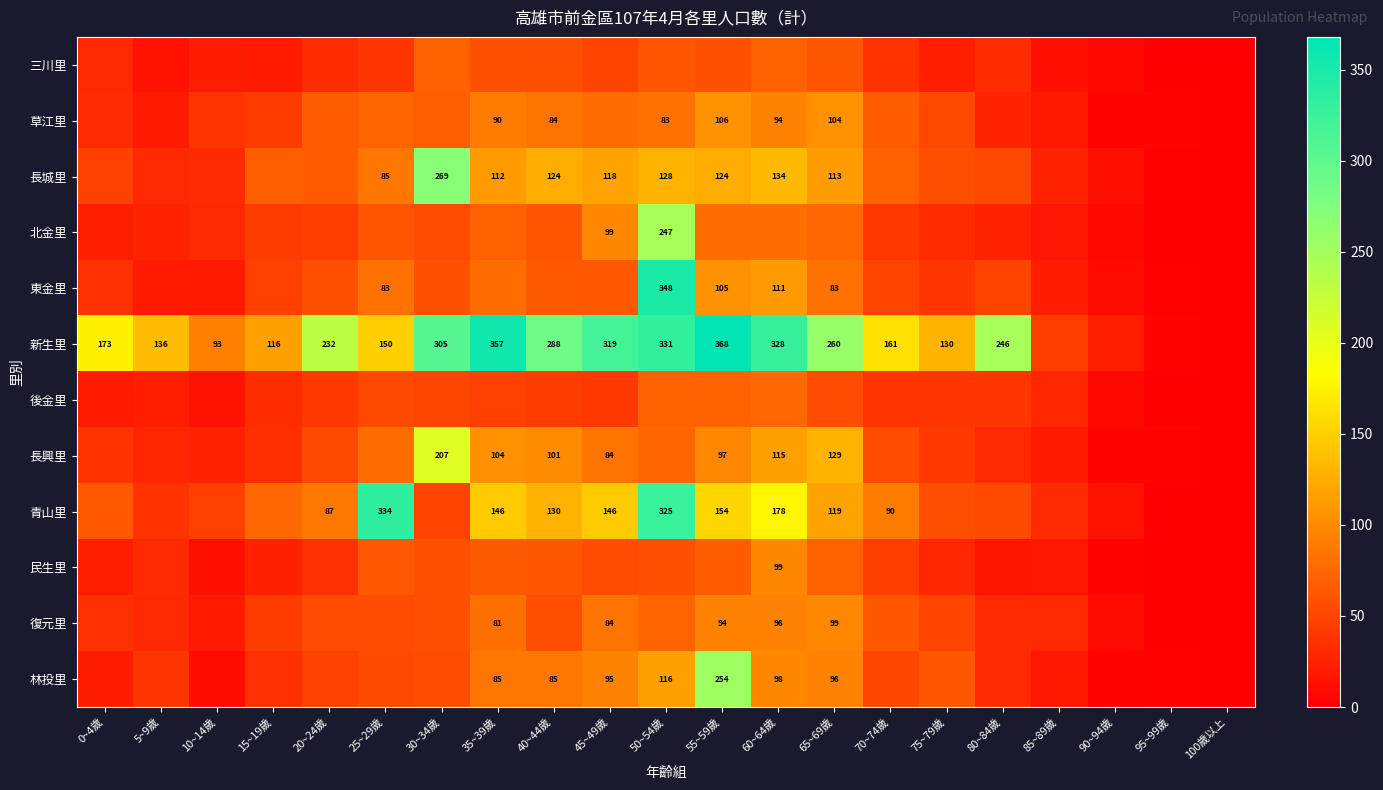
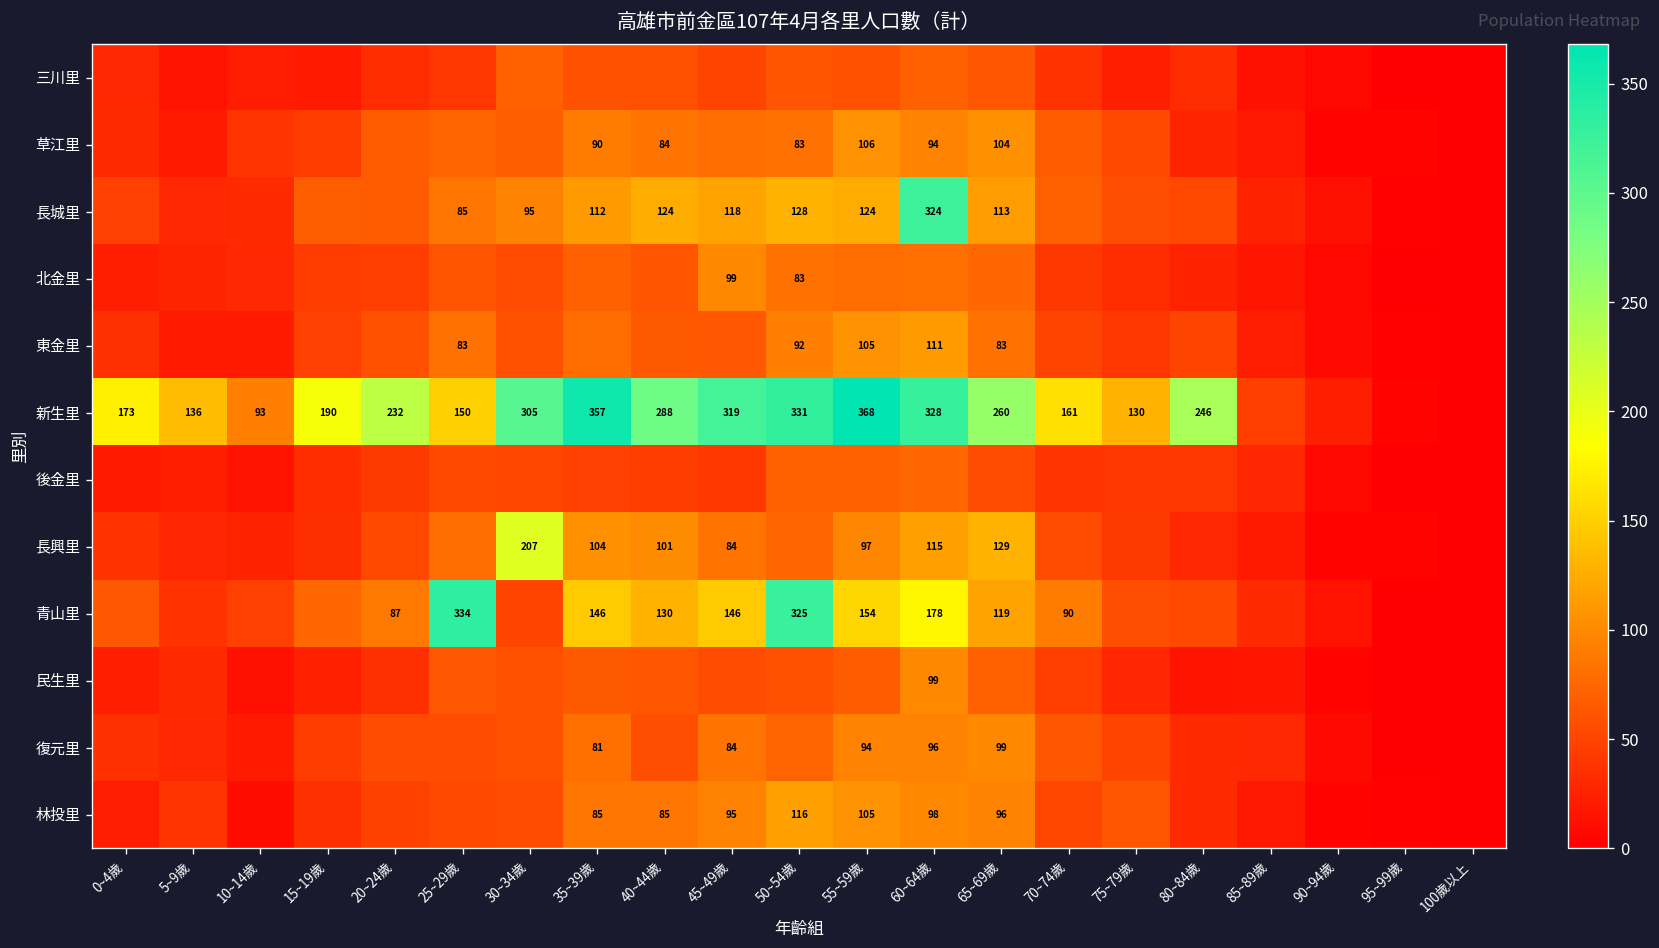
  {
    "草江里": {
      "35~39歲": 90,
      "40~44歲": 84,
      "50~54歲": 83,
      "55~59歲": 106,
      "60~64歲": 94,
      "65~69歲": 104
    },
    "長城里": {
      "25~29歲": 85,
-     "30~34歲": 269,
+     "30~34歲": 95,
      "35~39歲": 112,
      "40~44歲": 124,
      "45~49歲": 118,
      "50~54歲": 128,
      "55~59歲": 124,
-     "60~64歲": 134,
+     "60~64歲": 324,
      "65~69歲": 113
    },
    "北金里": {
      "45~49歲": 99,
-     "50~54歲": 247
+     "50~54歲": 83
    },
    "東金里": {
      "25~29歲": 83,
-     "50~54歲": 348,
+     "50~54歲": 92,
      "55~59歲": 105,
      "60~64歲": 111,
      "65~69歲": 83
    },
    "新生里": {
      "0~4歲": 173,
      "5~9歲": 136,
      "10~14歲": 93,
-     "15~19歲": 116,
+     "15~19歲": 190,
      "20~24歲": 232,
      "25~29歲": 150,
      "30~34歲": 305,
      "35~39歲": 357,
      "40~44歲": 288,
      "45~49歲": 319,
      "50~54歲": 331,
      "55~59歲": 368,
      "60~64歲": 328,
      "65~69歲": 260,
      "70~74歲": 161,
      "75~79歲": 130,
      "80~84歲": 246
    },
    "長興里": {
      "30~34歲": 207,
      "35~39歲": 104,
      "40~44歲": 101,
      "45~49歲": 84,
      "55~59歲": 97,
      "60~64歲": 115,
      "65~69歲": 129
    },
    "青山里": {
      "20~24歲": 87,
      "25~29歲": 334,
      "35~39歲": 146,
      "40~44歲": 130,
      "45~49歲": 146,
      "50~54歲": 325,
      "55~59歲": 154,
      "60~64歲": 178,
      "65~69歲": 119,
      "70~74歲": 90
    },
    "民生里": {
      "60~64歲": 99
    },
    "復元里": {
      "35~39歲": 81,
      "45~49歲": 84,
      "55~59歲": 94,
      "60~64歲": 96,
      "65~69歲": 99
    },
    "林投里": {
      "35~39歲": 85,
      "40~44歲": 85,
      "45~49歲": 95,
      "50~54歲": 116,
-     "55~59歲": 254,
+     "55~59歲": 105,
      "60~64歲": 98,
      "65~69歲": 96
    }
  }
